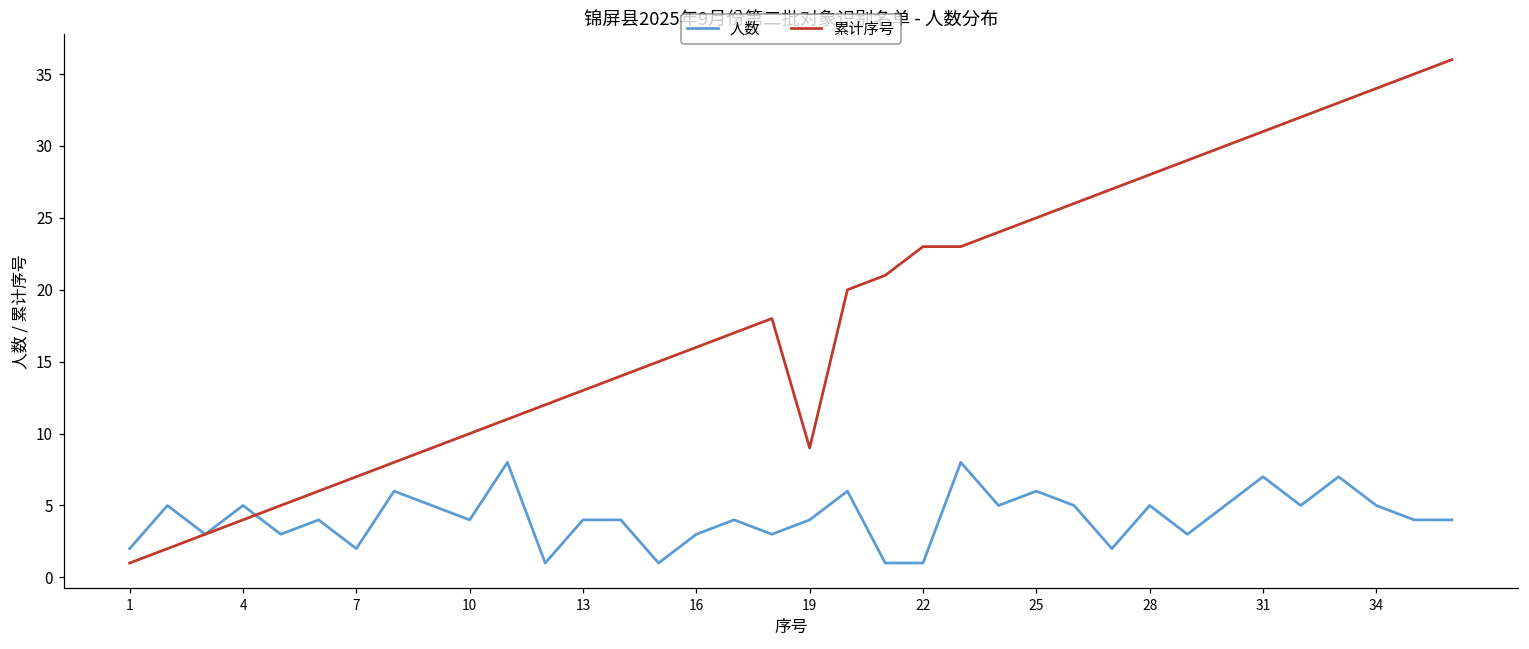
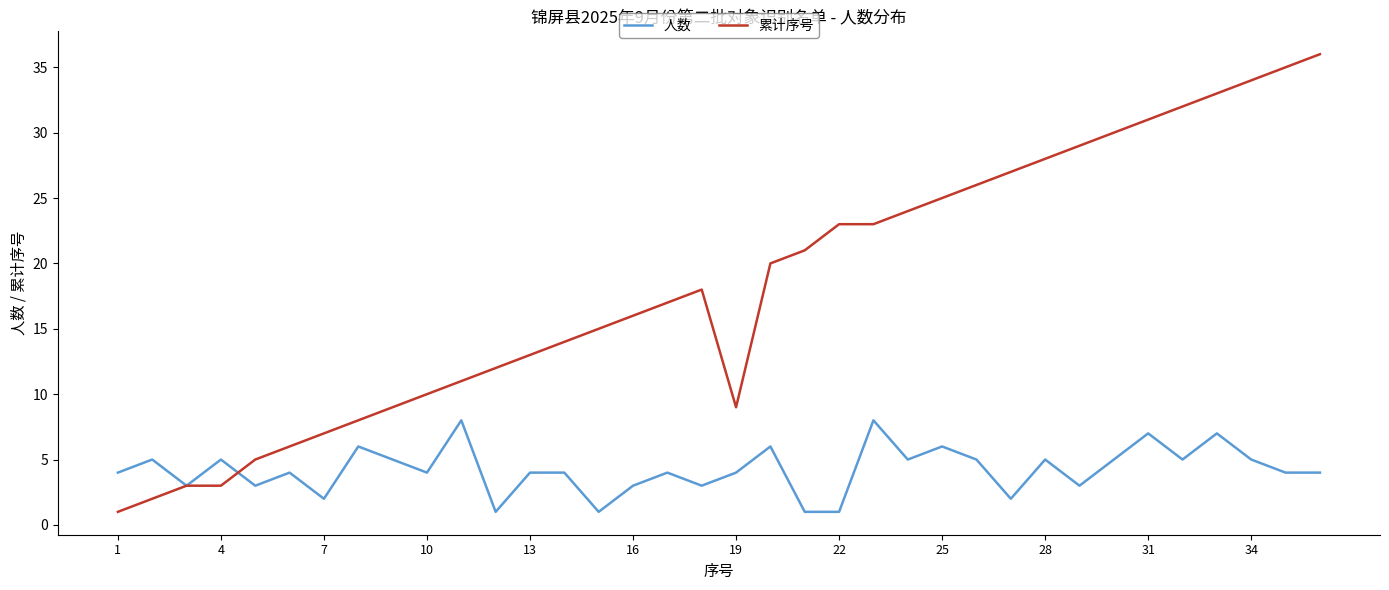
  {
    "人数": {
-     "1": 2,
+     "1": 4,
      "4": 5,
      "7": 2,
      "10": 4,
      "13": 4,
      "16": 3,
      "19": 4,
      "22": 1,
      "25": 6,
      "28": 5,
      "31": 7,
      "34": 5
    },
    "累计序号": {
      "1": 1,
-     "4": 4,
+     "4": 3,
      "7": 7,
      "10": 10,
      "13": 13,
      "16": 16,
      "19": 9,
      "22": 23,
      "25": 25,
      "28": 28,
      "31": 31,
      "34": 34
    }
  }
